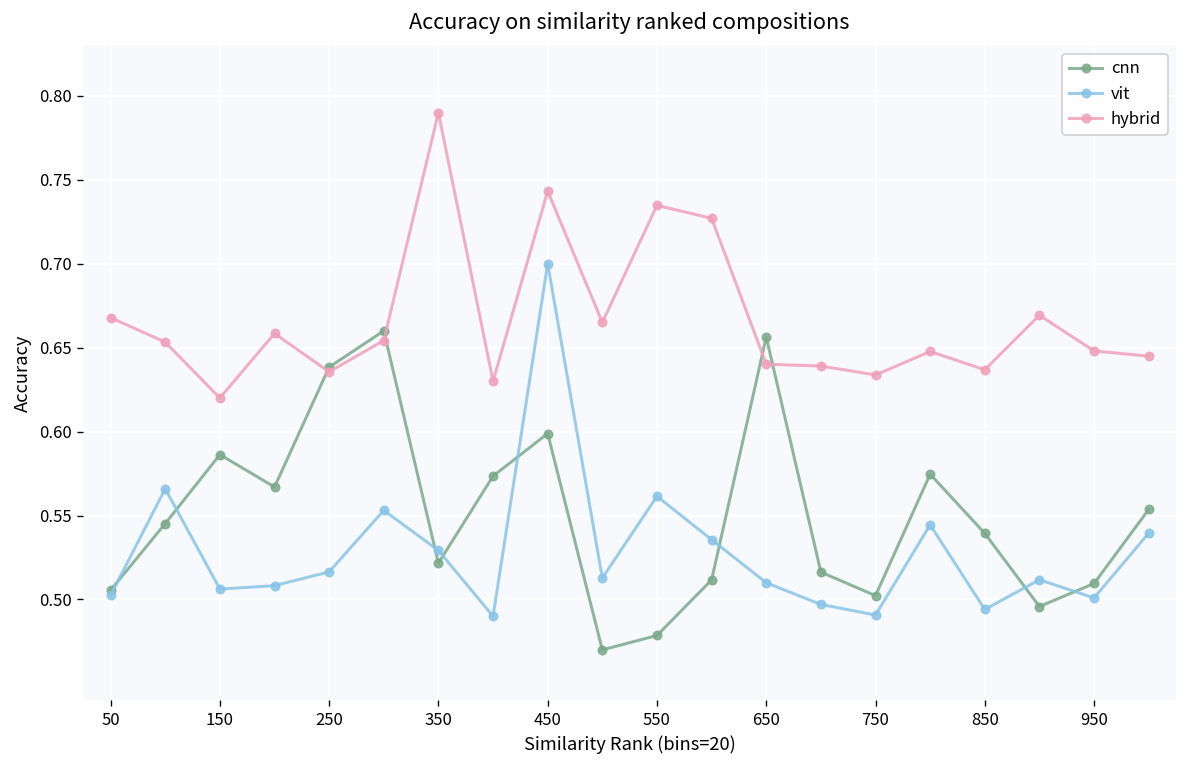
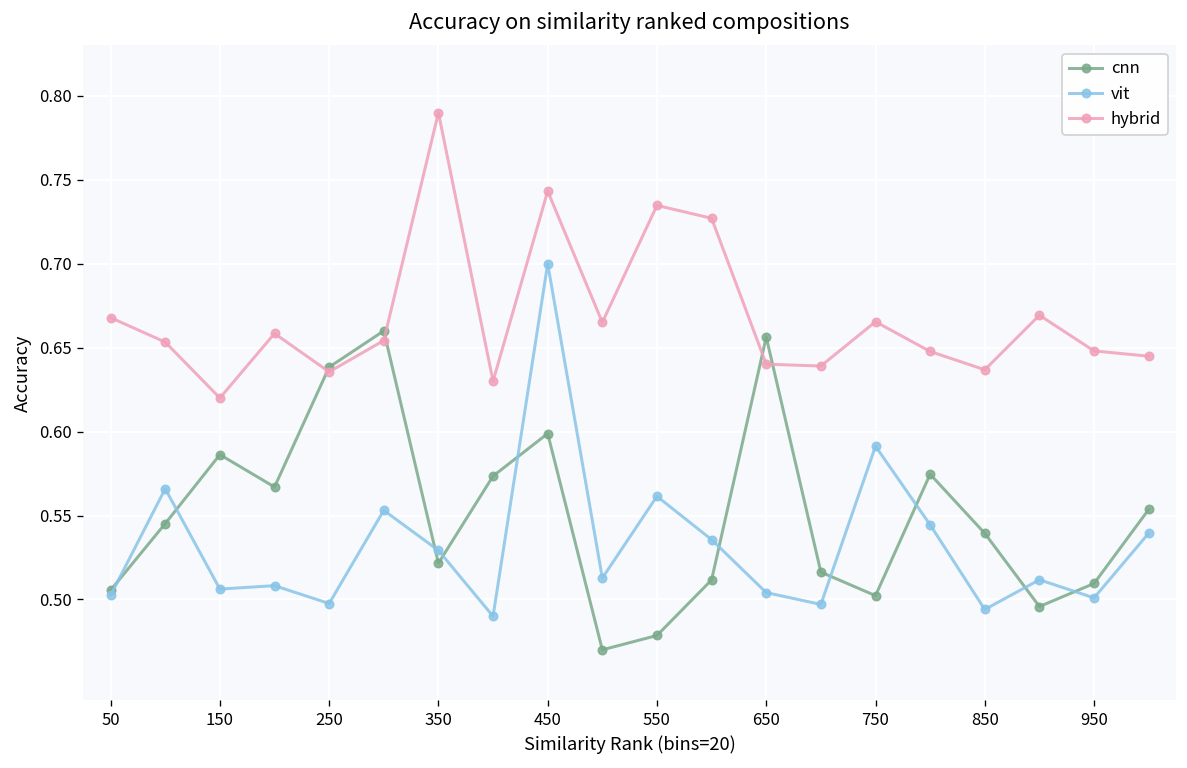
  {
    "cnn": {
      "50": 0.506,
      "150": 0.586,
      "250": 0.638,
      "350": 0.522,
      "450": 0.599,
      "550": 0.479,
      "650": 0.656,
      "750": 0.502,
      "850": 0.539,
      "950": 0.510
    },
    "vit": {
      "50": 0.502,
      "150": 0.506,
-     "250": 0.516,
+     "250": 0.498,
      "350": 0.529,
      "450": 0.700,
      "550": 0.561,
-     "650": 0.510,
-     "750": 0.491,
+     "650": 0.504,
+     "750": 0.591,
      "850": 0.494,
      "950": 0.501
    },
    "hybrid": {
      "50": 0.668,
      "150": 0.620,
      "250": 0.636,
      "350": 0.790,
      "450": 0.743,
      "550": 0.735,
      "650": 0.640,
-     "750": 0.634,
+     "750": 0.665,
      "850": 0.637,
      "950": 0.648
    }
  }
